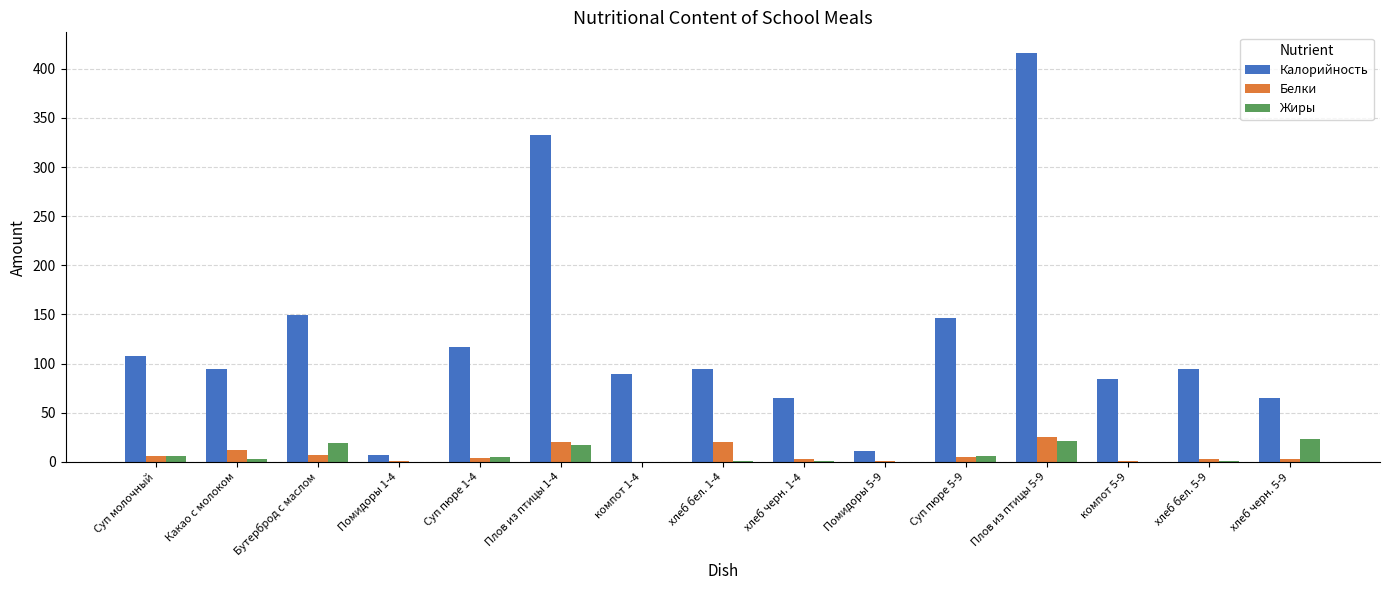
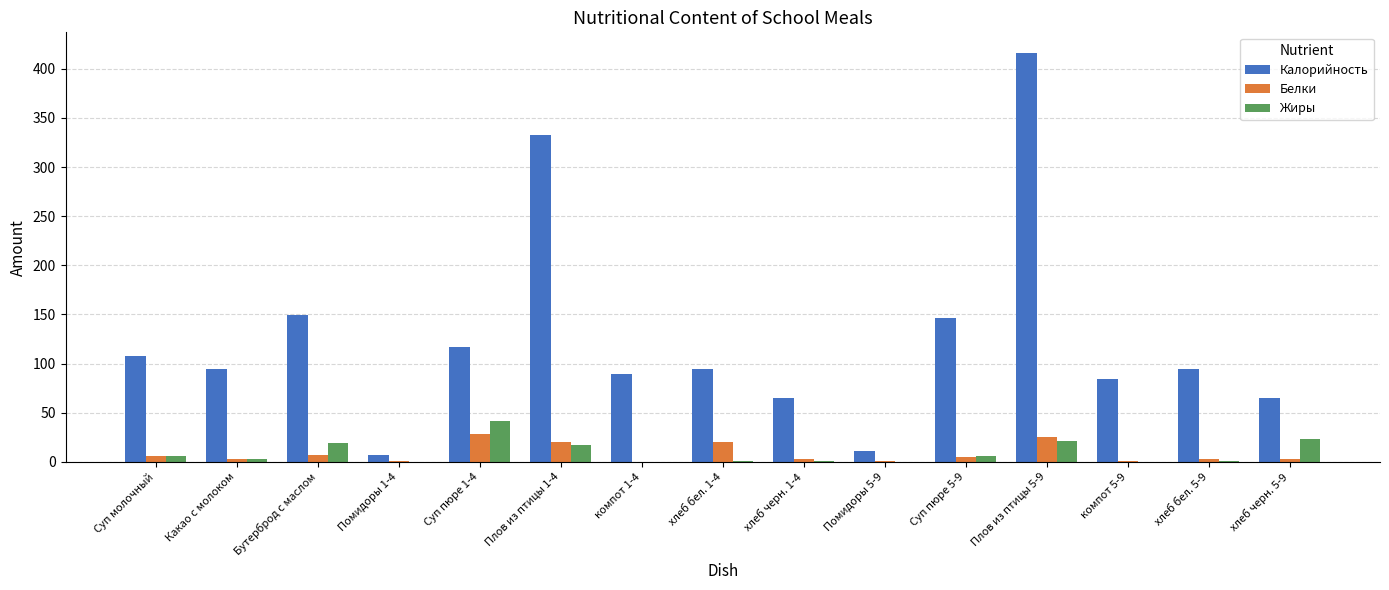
  {
    "Калорийность": {
      "Суп молочный": 110,
      "Какао с молоком": 90,
      "Бутерброд с маслом": 150,
      "Помидоры 1-4": 10,
      "Суп пюре 1-4": 120,
      "Плов из птицы 1-4": 330,
      "компот 1-4": 90,
      "хлеб бел. 1-4": 90,
      "хлеб черн. 1-4": 60,
      "Помидоры 5-9": 10,
      "Суп пюре 5-9": 150,
      "Плов из птицы 5-9": 420,
      "компот 5-9": 80,
      "хлеб бел. 5-9": 90,
      "хлеб черн. 5-9": 60
    },
    "Белки": {
      "Суп молочный": 10,
-     "Какао с молоком": 10,
+     "Какао с молоком": 0,
      "Бутерброд с маслом": 10,
-     "Суп пюре 1-4": 0,
+     "Суп пюре 1-4": 30,
      "Плов из птицы 1-4": 20,
      "компот 1-4": 0,
      "хлеб бел. 1-4": 20,
      "хлеб черн. 1-4": 0,
      "Суп пюре 5-9": 10,
      "Плов из птицы 5-9": 30,
      "хлеб бел. 5-9": 0,
      "хлеб черн. 5-9": 0
    },
    "Жиры": {
      "Суп молочный": 10,
      "Какао с молоком": 0,
      "Бутерброд с маслом": 20,
-     "Суп пюре 1-4": 0,
+     "Суп пюре 1-4": 40,
      "Плов из птицы 1-4": 20,
      "компот 1-4": 0,
      "Суп пюре 5-9": 10,
      "Плов из птицы 5-9": 20,
      "хлеб черн. 5-9": 20
    }
  }
